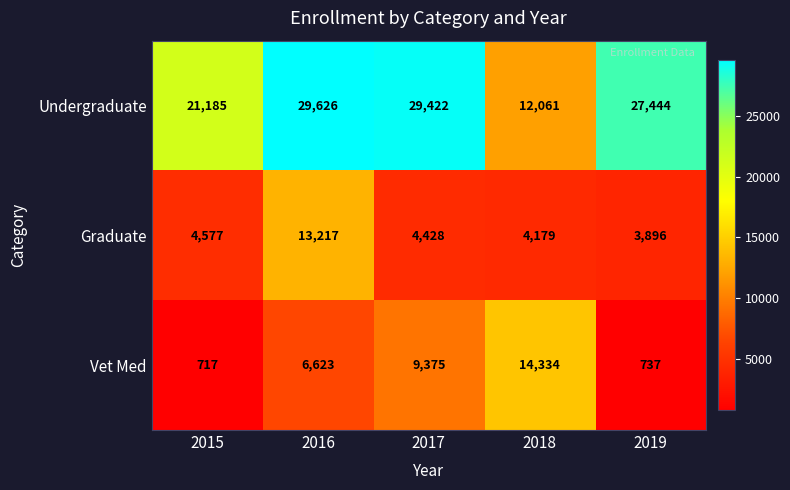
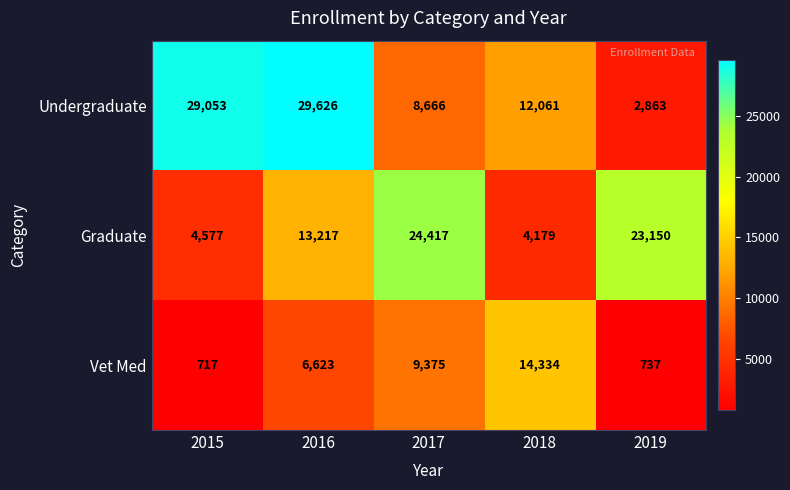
  {
    "Undergraduate": {
-     "2015": "21,185",
+     "2015": "29,053",
      "2016": "29,626",
-     "2017": "29,422",
+     "2017": "8,666",
      "2018": "12,061",
-     "2019": "27,444"
+     "2019": "2,863"
    },
    "Graduate": {
      "2015": "4,577",
      "2016": "13,217",
-     "2017": "4,428",
+     "2017": "24,417",
      "2018": "4,179",
-     "2019": "3,896"
+     "2019": "23,150"
    },
    "Vet Med": {
      "2015": "717",
      "2016": "6,623",
      "2017": "9,375",
      "2018": "14,334",
      "2019": "737"
    }
  }
